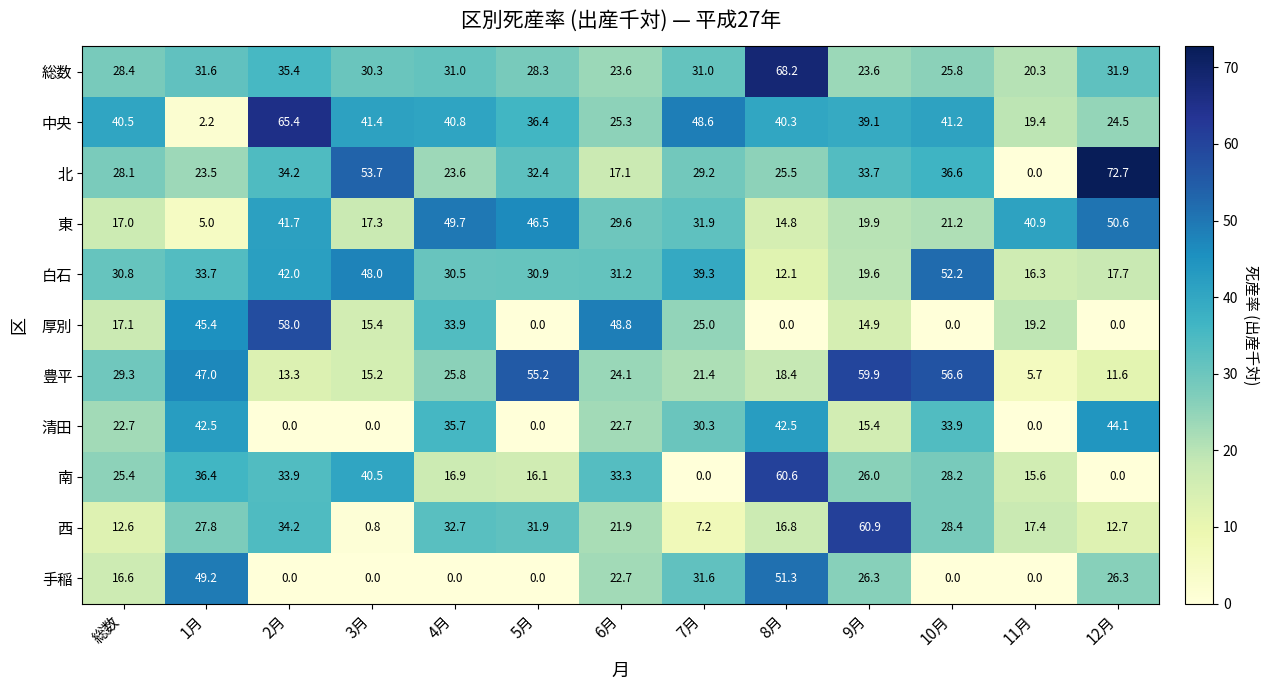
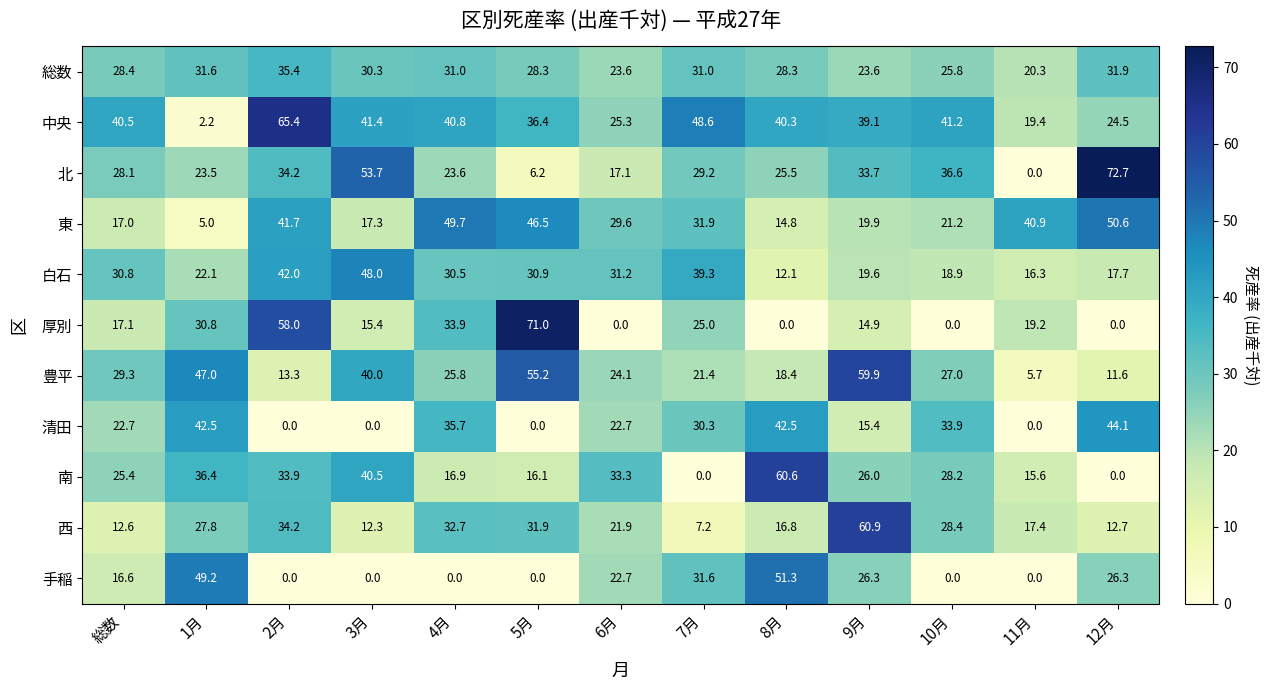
  {
    "総数": {
      "総数": 28.4,
      "1月": 31.6,
      "2月": 35.4,
      "3月": 30.3,
      "4月": 31.0,
      "5月": 28.3,
      "6月": 23.6,
      "7月": 31.0,
-     "8月": 68.2,
+     "8月": 28.3,
      "9月": 23.6,
      "10月": 25.8,
      "11月": 20.3,
      "12月": 31.9
    },
    "中央": {
      "総数": 40.5,
      "1月": 2.2,
      "2月": 65.4,
      "3月": 41.4,
      "4月": 40.8,
      "5月": 36.4,
      "6月": 25.3,
      "7月": 48.6,
      "8月": 40.3,
      "9月": 39.1,
      "10月": 41.2,
      "11月": 19.4,
      "12月": 24.5
    },
    "北": {
      "総数": 28.1,
      "1月": 23.5,
      "2月": 34.2,
      "3月": 53.7,
      "4月": 23.6,
-     "5月": 32.4,
+     "5月": 6.2,
      "6月": 17.1,
      "7月": 29.2,
      "8月": 25.5,
      "9月": 33.7,
      "10月": 36.6,
      "11月": 0.0,
      "12月": 72.7
    },
    "東": {
      "総数": 17.0,
      "1月": 5.0,
      "2月": 41.7,
      "3月": 17.3,
      "4月": 49.7,
      "5月": 46.5,
      "6月": 29.6,
      "7月": 31.9,
      "8月": 14.8,
      "9月": 19.9,
      "10月": 21.2,
      "11月": 40.9,
      "12月": 50.6
    },
    "白石": {
      "総数": 30.8,
-     "1月": 33.7,
+     "1月": 22.1,
      "2月": 42.0,
      "3月": 48.0,
      "4月": 30.5,
      "5月": 30.9,
      "6月": 31.2,
      "7月": 39.3,
      "8月": 12.1,
      "9月": 19.6,
-     "10月": 52.2,
+     "10月": 18.9,
      "11月": 16.3,
      "12月": 17.7
    },
    "厚別": {
      "総数": 17.1,
-     "1月": 45.4,
+     "1月": 30.8,
      "2月": 58.0,
      "3月": 15.4,
      "4月": 33.9,
-     "5月": 0.0,
-     "6月": 48.8,
+     "5月": 71.0,
+     "6月": 0.0,
      "7月": 25.0,
      "8月": 0.0,
      "9月": 14.9,
      "10月": 0.0,
      "11月": 19.2,
      "12月": 0.0
    },
    "豊平": {
      "総数": 29.3,
      "1月": 47.0,
      "2月": 13.3,
-     "3月": 15.2,
+     "3月": 40.0,
      "4月": 25.8,
      "5月": 55.2,
      "6月": 24.1,
      "7月": 21.4,
      "8月": 18.4,
      "9月": 59.9,
-     "10月": 56.6,
+     "10月": 27.0,
      "11月": 5.7,
      "12月": 11.6
    },
    "清田": {
      "総数": 22.7,
      "1月": 42.5,
      "2月": 0.0,
      "3月": 0.0,
      "4月": 35.7,
      "5月": 0.0,
      "6月": 22.7,
      "7月": 30.3,
      "8月": 42.5,
      "9月": 15.4,
      "10月": 33.9,
      "11月": 0.0,
      "12月": 44.1
    },
    "南": {
      "総数": 25.4,
      "1月": 36.4,
      "2月": 33.9,
      "3月": 40.5,
      "4月": 16.9,
      "5月": 16.1,
      "6月": 33.3,
      "7月": 0.0,
      "8月": 60.6,
      "9月": 26.0,
      "10月": 28.2,
      "11月": 15.6,
      "12月": 0.0
    },
    "西": {
      "総数": 12.6,
      "1月": 27.8,
      "2月": 34.2,
-     "3月": 0.8,
+     "3月": 12.3,
      "4月": 32.7,
      "5月": 31.9,
      "6月": 21.9,
      "7月": 7.2,
      "8月": 16.8,
      "9月": 60.9,
      "10月": 28.4,
      "11月": 17.4,
      "12月": 12.7
    },
    "手稲": {
      "総数": 16.6,
      "1月": 49.2,
      "2月": 0.0,
      "3月": 0.0,
      "4月": 0.0,
      "5月": 0.0,
      "6月": 22.7,
      "7月": 31.6,
      "8月": 51.3,
      "9月": 26.3,
      "10月": 0.0,
      "11月": 0.0,
      "12月": 26.3
    }
  }
